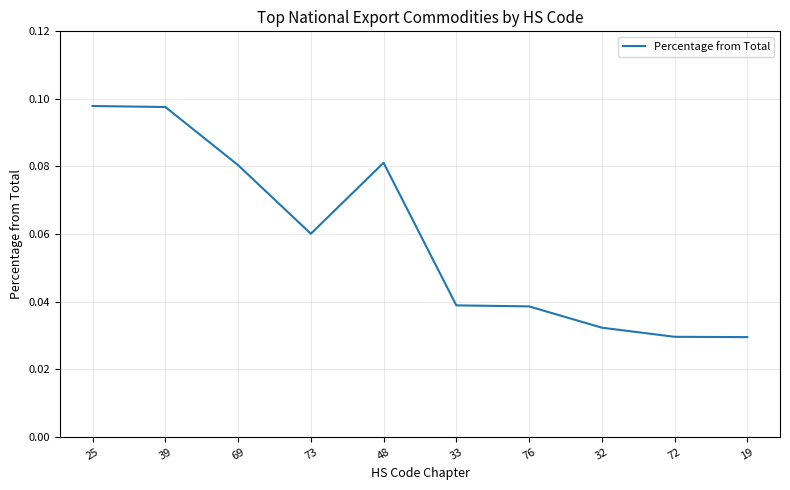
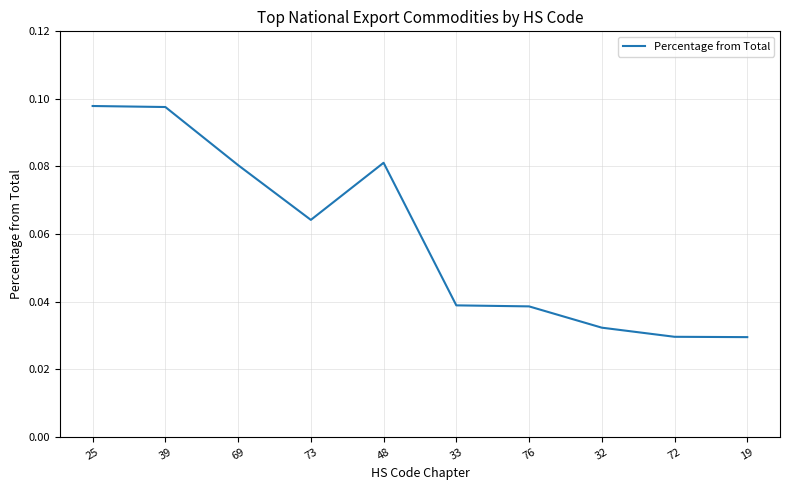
  {
    "25": 0.098,
    "39": 0.098,
    "69": 0.080,
-   "73": 0.060,
+   "73": 0.064,
    "48": 0.081,
    "33": 0.039,
    "76": 0.039,
    "32": 0.032,
    "72": 0.030,
    "19": 0.030
  }
